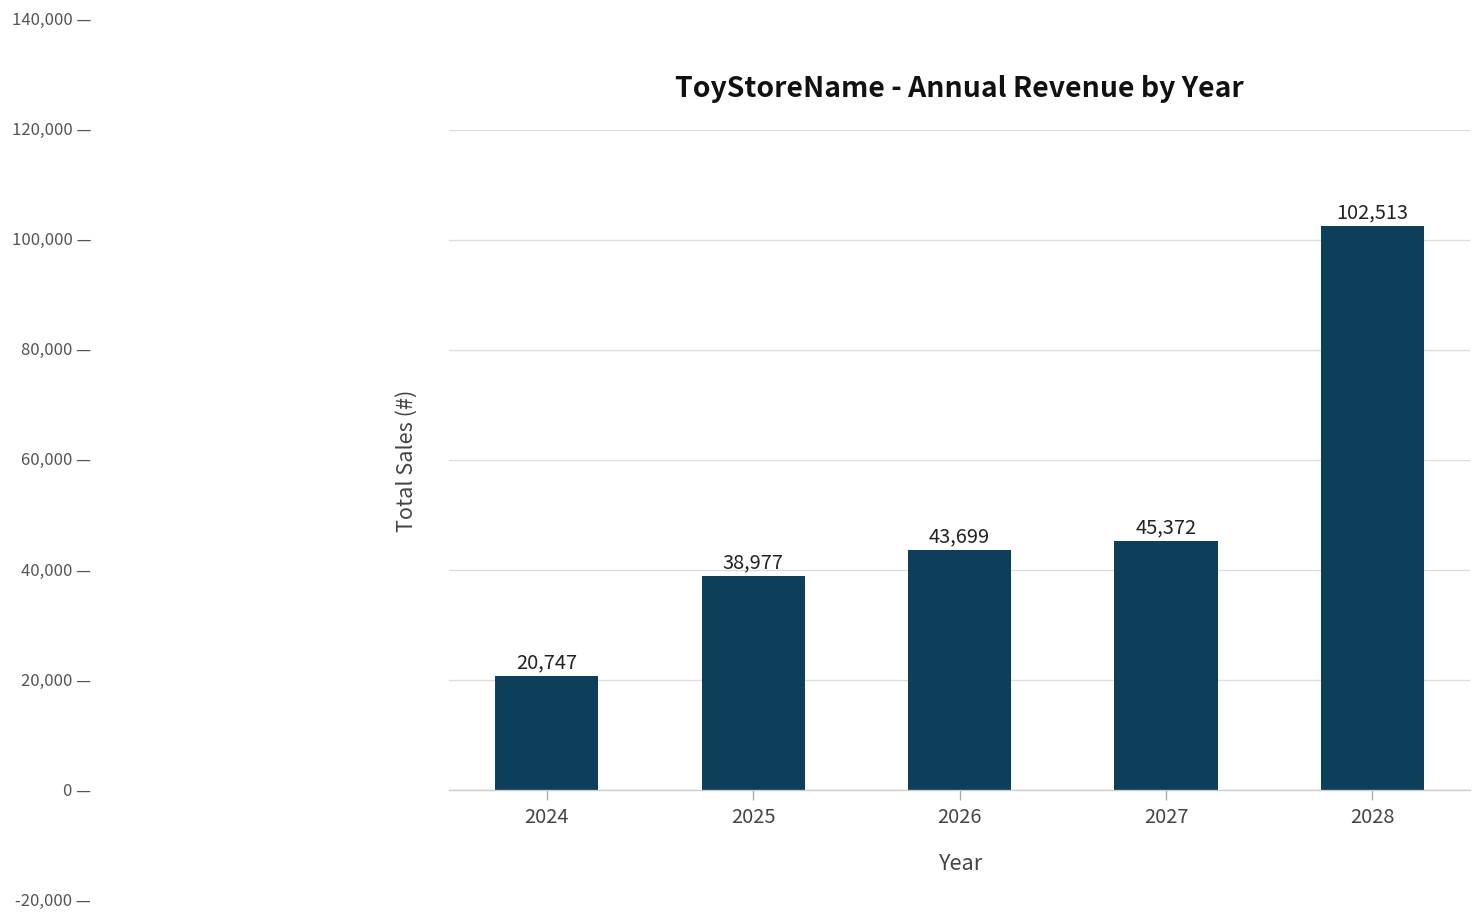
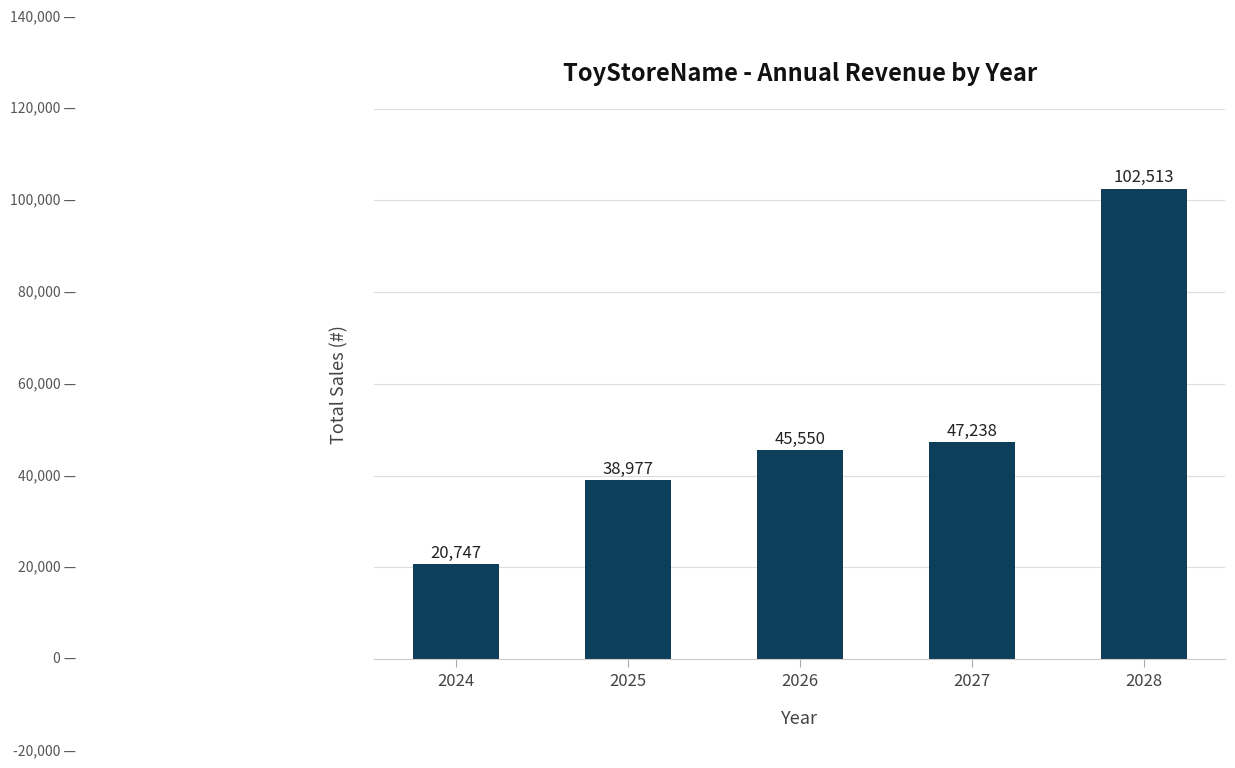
  {
    "2024": "20,747",
    "2025": "38,977",
-   "2026": "43,699",
-   "2027": "45,372",
+   "2026": "45,550",
+   "2027": "47,238",
    "2028": "102,513"
  }
